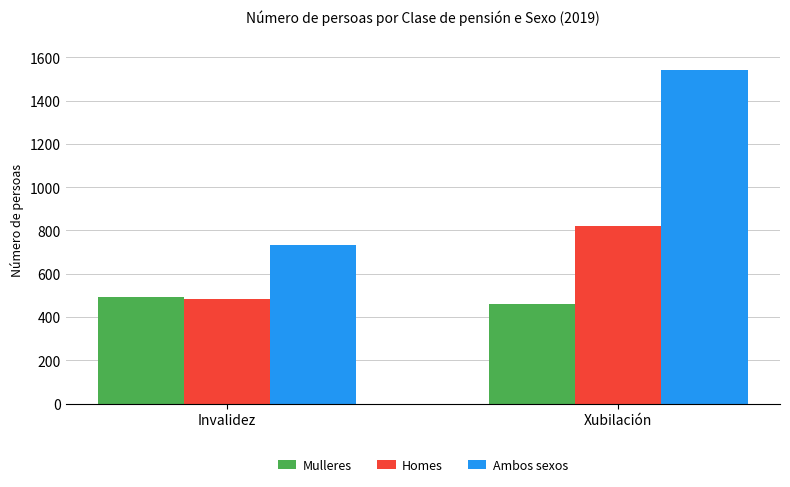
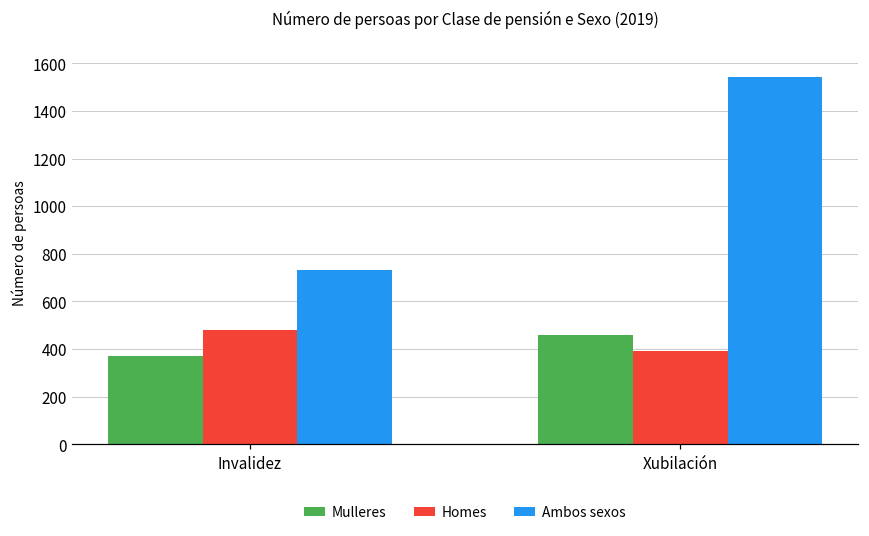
  {
    "Mulleres": {
-     "Invalidez": 490,
+     "Invalidez": 370,
      "Xubilación": 460
    },
    "Homes": {
      "Invalidez": 480,
-     "Xubilación": 820
+     "Xubilación": 390
    },
    "Ambos sexos": {
      "Invalidez": 730,
      "Xubilación": 1540
    }
  }
